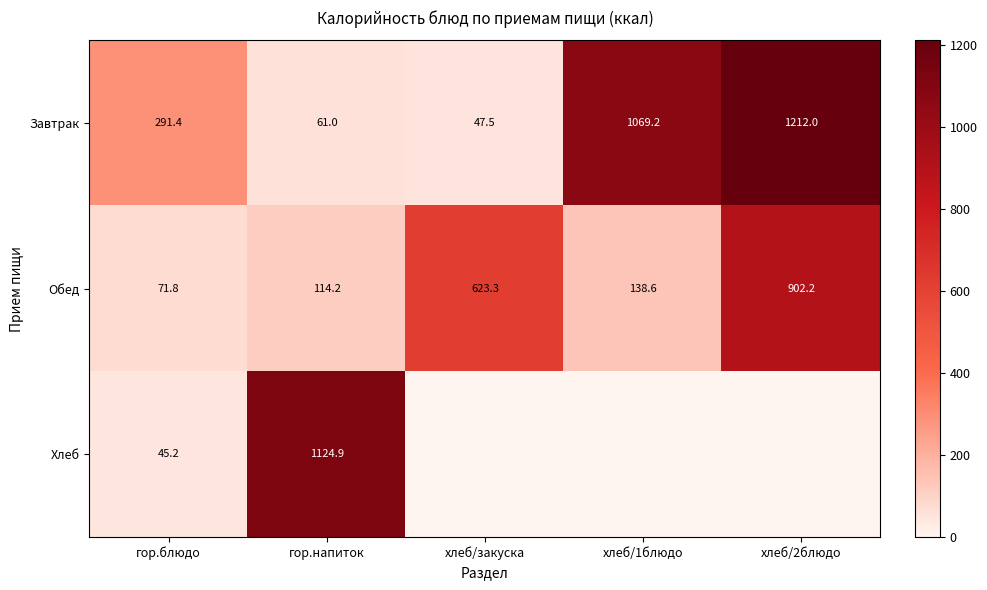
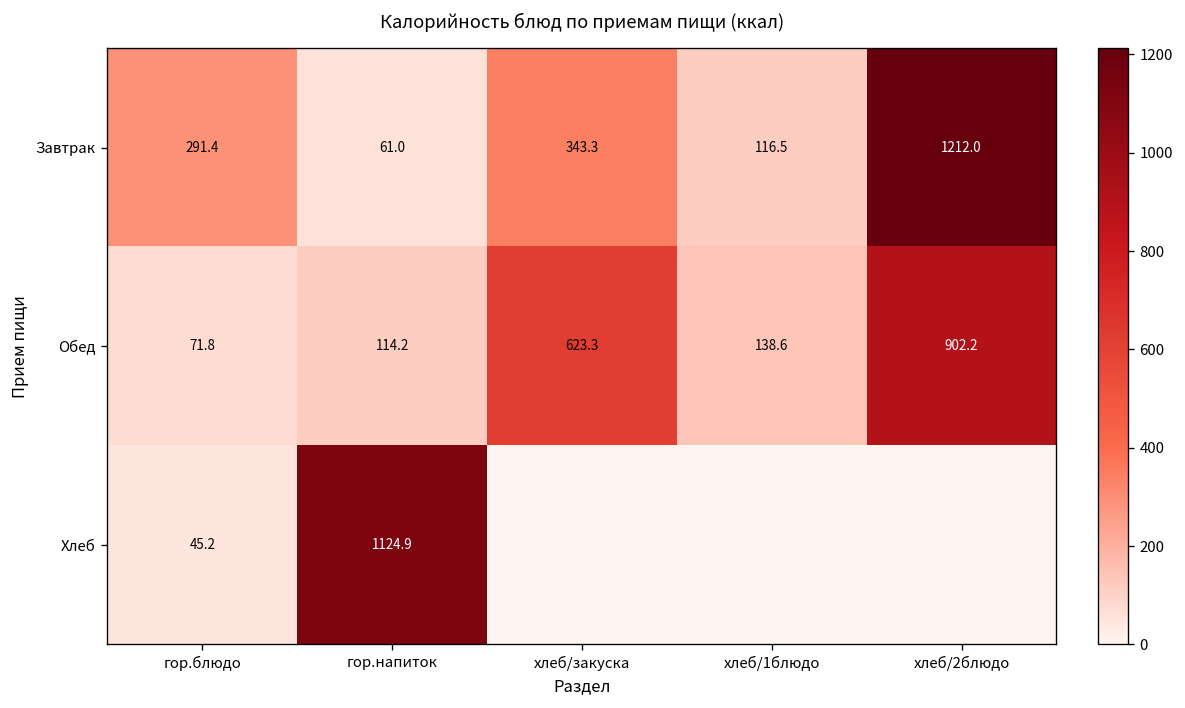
  {
    "Завтрак": {
      "гор.блюдо": 291.4,
      "гор.напиток": 61.0,
-     "хлеб/закуска": 47.5,
-     "хлеб/1блюдо": 1069.2,
+     "хлеб/закуска": 343.3,
+     "хлеб/1блюдо": 116.5,
      "хлеб/2блюдо": 1212.0
    },
    "Обед": {
      "гор.блюдо": 71.8,
      "гор.напиток": 114.2,
      "хлеб/закуска": 623.3,
      "хлеб/1блюдо": 138.6,
      "хлеб/2блюдо": 902.2
    },
    "Хлеб": {
      "гор.блюдо": 45.2,
      "гор.напиток": 1124.9
    }
  }
